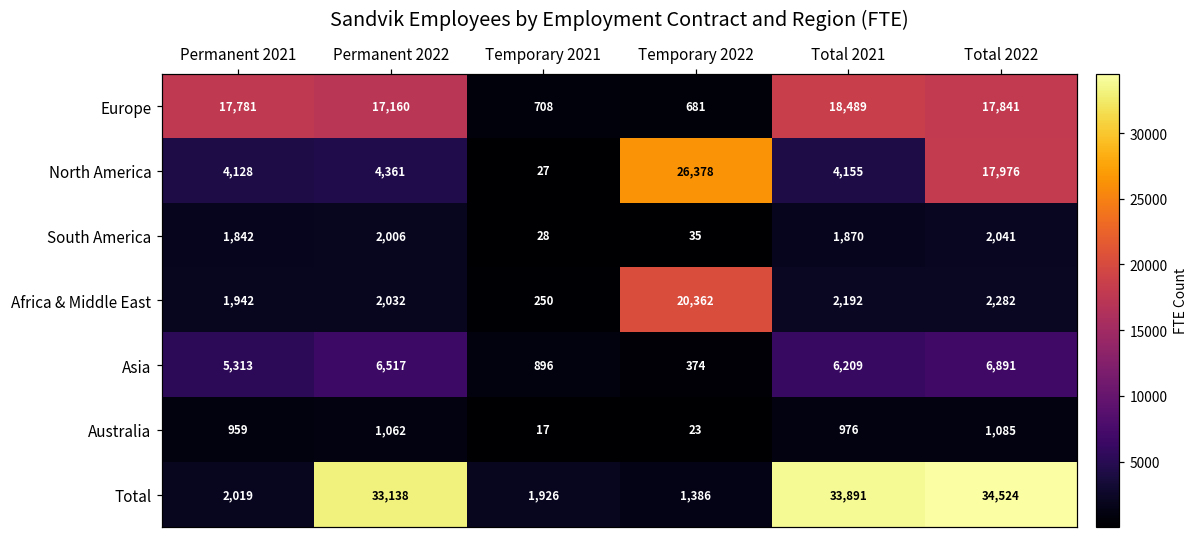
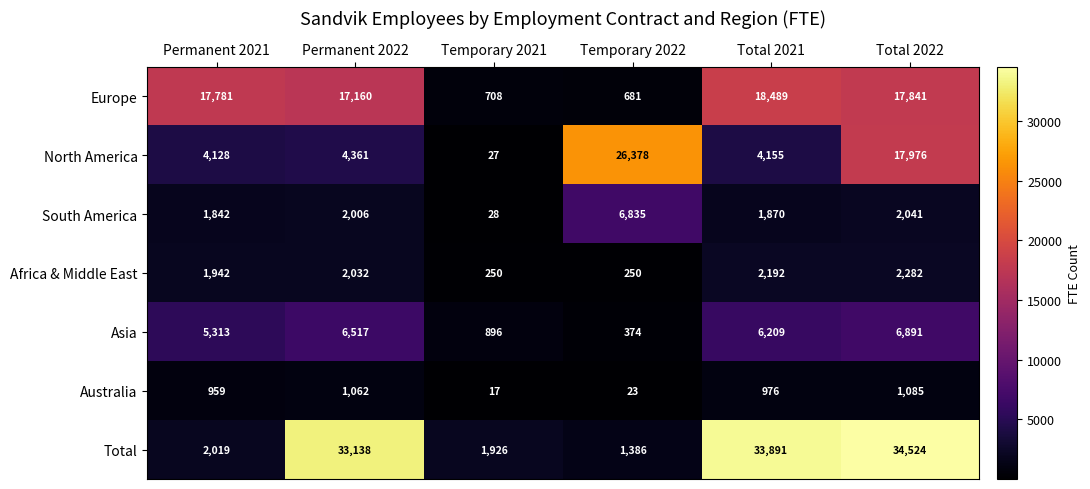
  {
    "Europe": {
      "Permanent 2021": "17,781",
      "Permanent 2022": "17,160",
      "Temporary 2021": "708",
      "Temporary 2022": "681",
      "Total 2021": "18,489",
      "Total 2022": "17,841"
    },
    "North America": {
      "Permanent 2021": "4,128",
      "Permanent 2022": "4,361",
      "Temporary 2021": "27",
      "Temporary 2022": "26,378",
      "Total 2021": "4,155",
      "Total 2022": "17,976"
    },
    "South America": {
      "Permanent 2021": "1,842",
      "Permanent 2022": "2,006",
      "Temporary 2021": "28",
-     "Temporary 2022": "35",
+     "Temporary 2022": "6,835",
      "Total 2021": "1,870",
      "Total 2022": "2,041"
    },
    "Africa & Middle East": {
      "Permanent 2021": "1,942",
      "Permanent 2022": "2,032",
      "Temporary 2021": "250",
-     "Temporary 2022": "20,362",
+     "Temporary 2022": "250",
      "Total 2021": "2,192",
      "Total 2022": "2,282"
    },
    "Asia": {
      "Permanent 2021": "5,313",
      "Permanent 2022": "6,517",
      "Temporary 2021": "896",
      "Temporary 2022": "374",
      "Total 2021": "6,209",
      "Total 2022": "6,891"
    },
    "Australia": {
      "Permanent 2021": "959",
      "Permanent 2022": "1,062",
      "Temporary 2021": "17",
      "Temporary 2022": "23",
      "Total 2021": "976",
      "Total 2022": "1,085"
    },
    "Total": {
      "Permanent 2021": "2,019",
      "Permanent 2022": "33,138",
      "Temporary 2021": "1,926",
      "Temporary 2022": "1,386",
      "Total 2021": "33,891",
      "Total 2022": "34,524"
    }
  }
